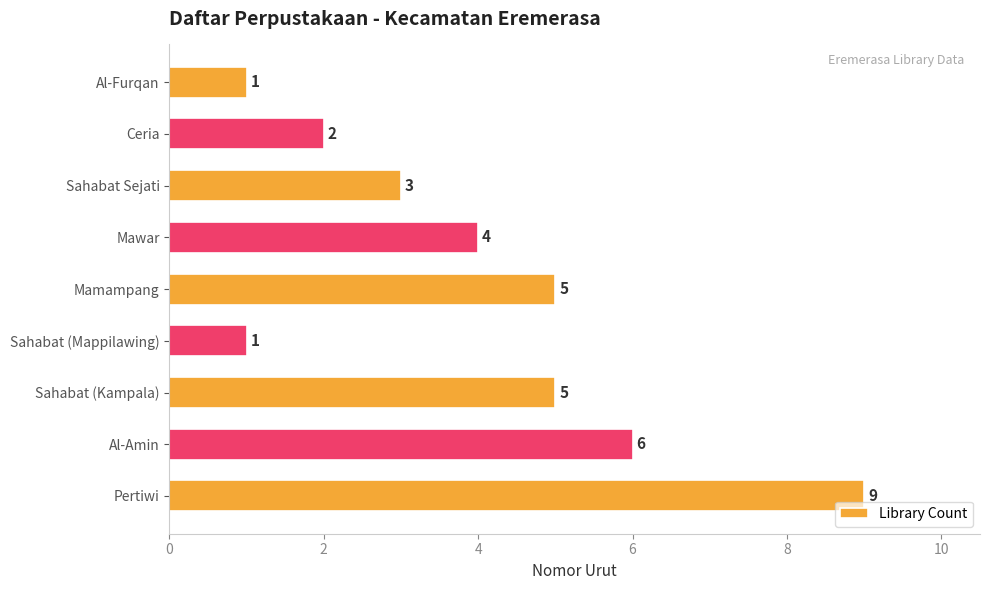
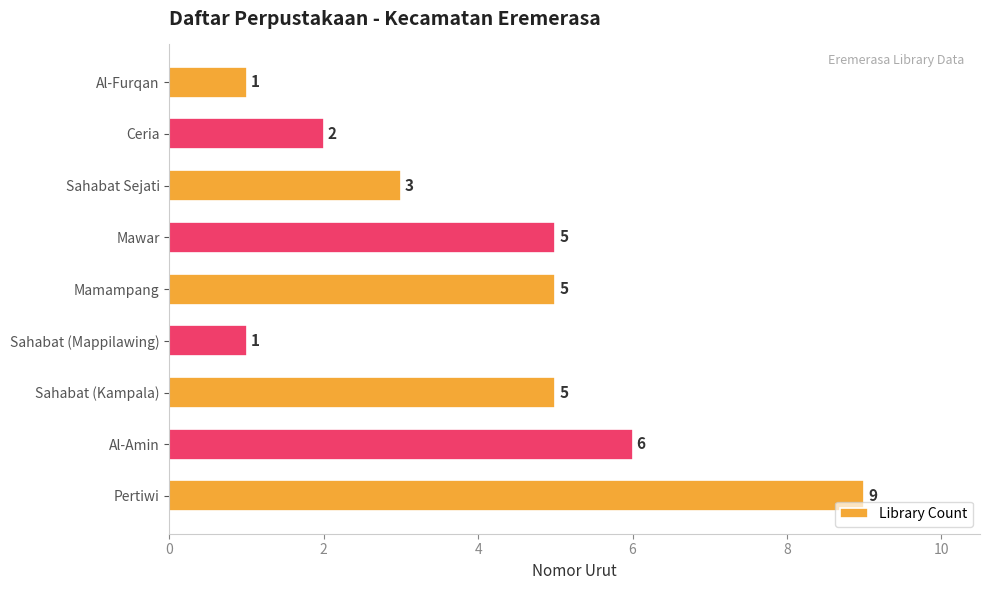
  {
    "Al-Furqan": 1,
    "Ceria": 2,
    "Sahabat Sejati": 3,
-   "Mawar": 4,
+   "Mawar": 5,
    "Mamampang": 5,
    "Sahabat (Mappilawing)": 1,
    "Sahabat (Kampala)": 5,
    "Al-Amin": 6
  }
